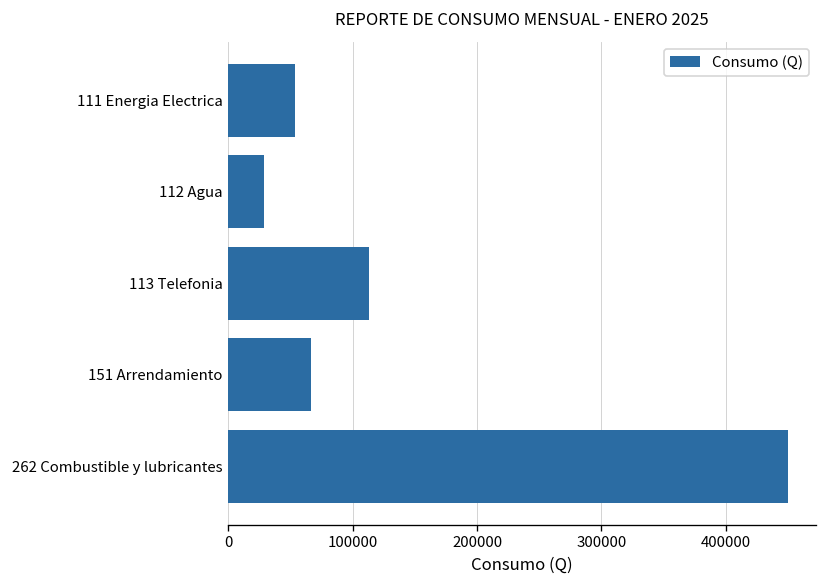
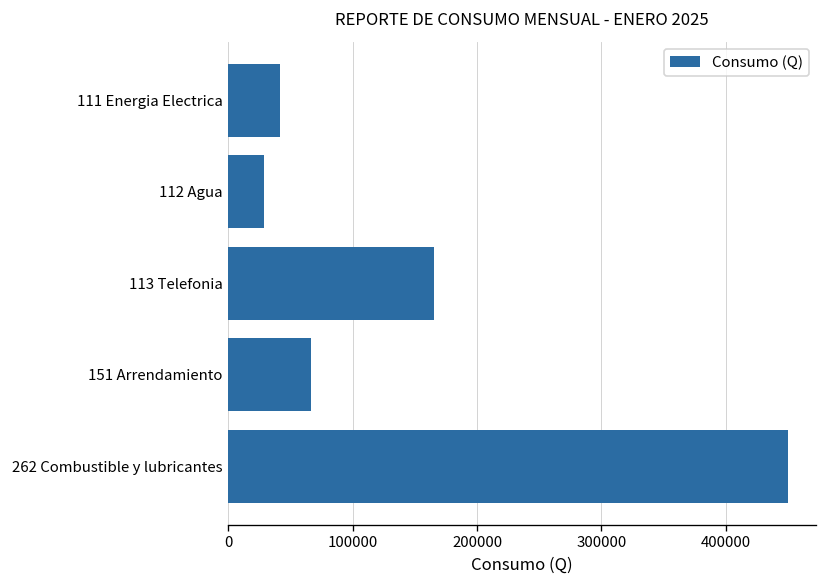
  {
-   "111 Energia Electrica": 54000,
+   "111 Energia Electrica": 42000,
    "112 Agua": 29000,
-   "113 Telefonia": 113000,
+   "113 Telefonia": 166000,
    "151 Arrendamiento": 66000,
    "262 Combustible y lubricantes": 450000
  }
